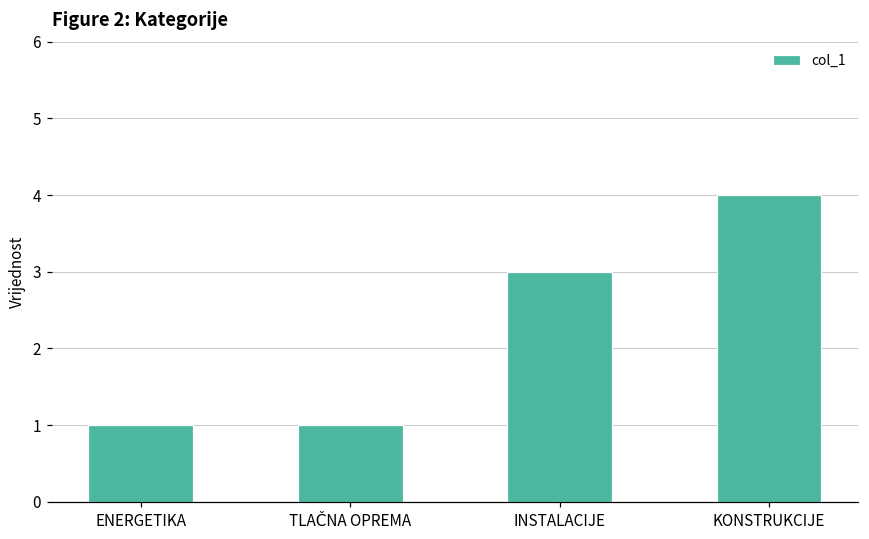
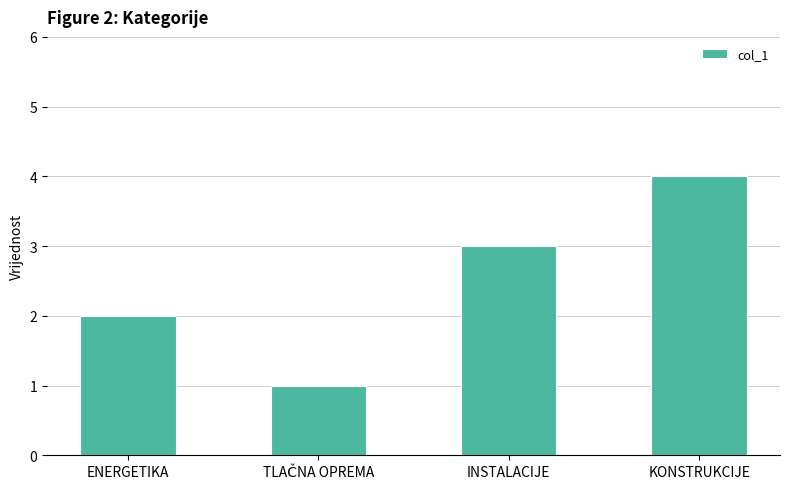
  {
-   "ENERGETIKA": 1,
+   "ENERGETIKA": 2,
    "TLAČNA OPREMA": 1,
    "INSTALACIJE": 3,
    "KONSTRUKCIJE": 4
  }
